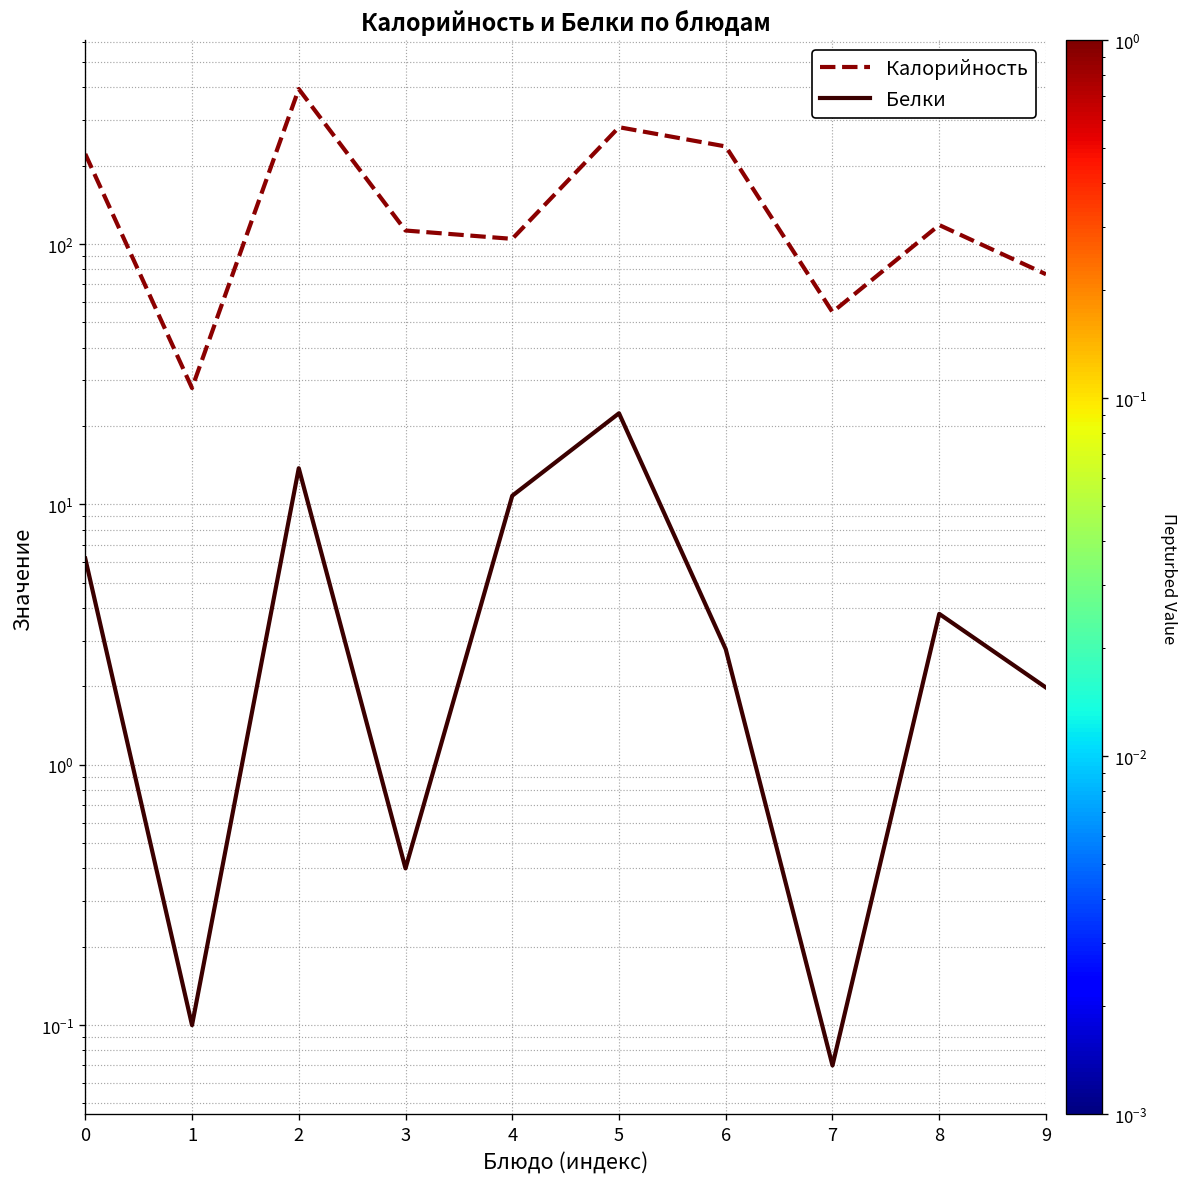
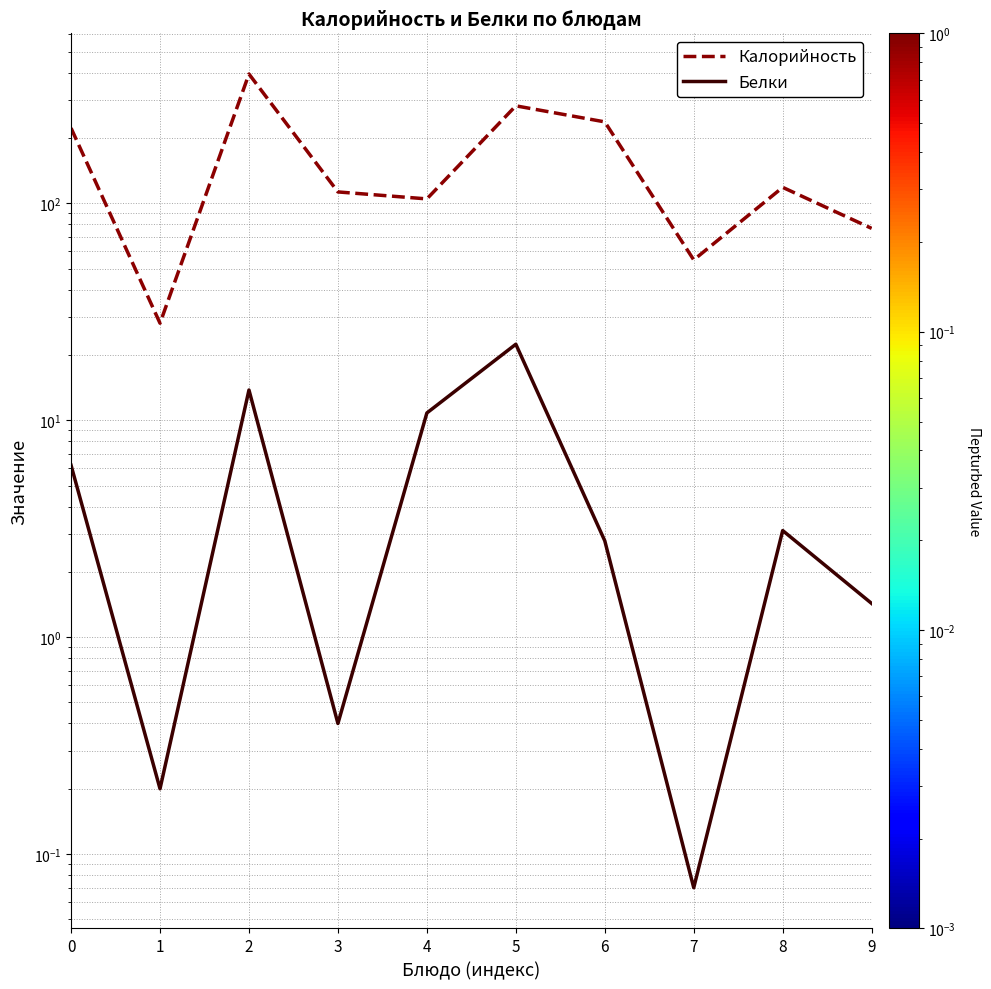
  {
    "Калорийность": {
      "0": 220,
      "1": 28,
      "2": 390,
      "3": 110,
      "4": 100,
      "5": 280,
      "6": 240,
      "7": 55,
      "8": 120,
      "9": 77
    },
    "Белки": {
      "0": 6.2,
-     "1": 0.1,
+     "1": 0.2,
      "2": 14,
      "3": 0.4,
      "4": 11,
      "5": 22,
      "6": 2.8,
      "7": 0.070,
-     "8": 3.8,
-     "9": 2.0
+     "8": 3.1,
+     "9": 1.4
    }
  }
